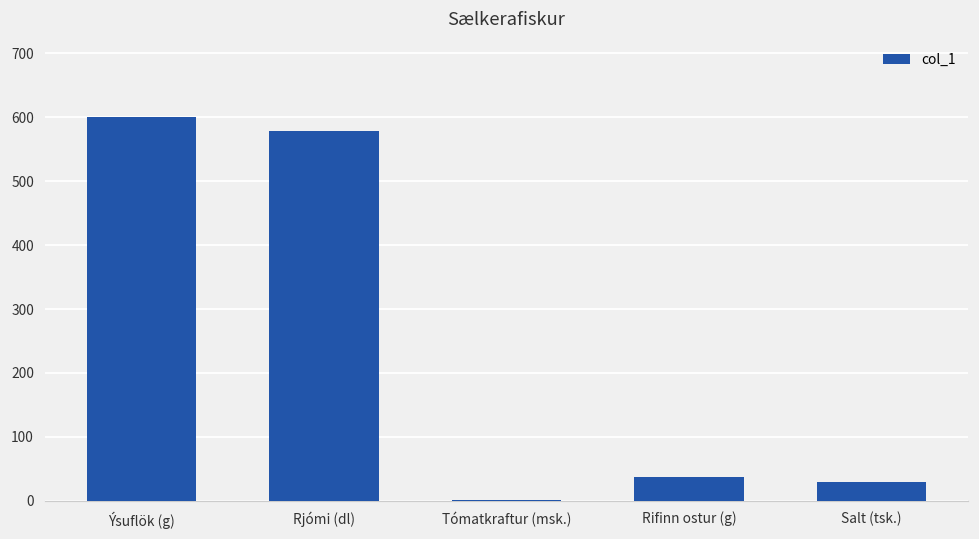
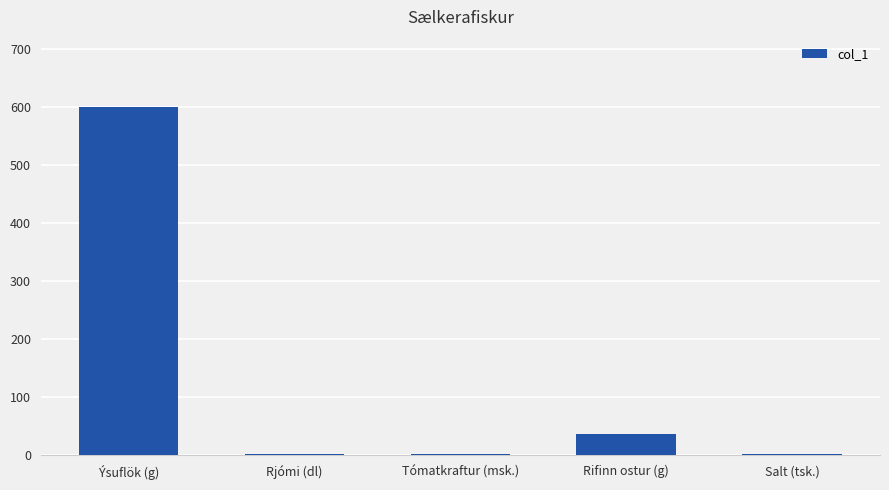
  {
    "Ýsuflök (g)": 600,
-   "Rjómi (dl)": 580,
+   "Rjómi (dl)": 0,
    "Rifinn ostur (g)": 40,
-   "Salt (tsk.)": 30
+   "Salt (tsk.)": 0
  }
